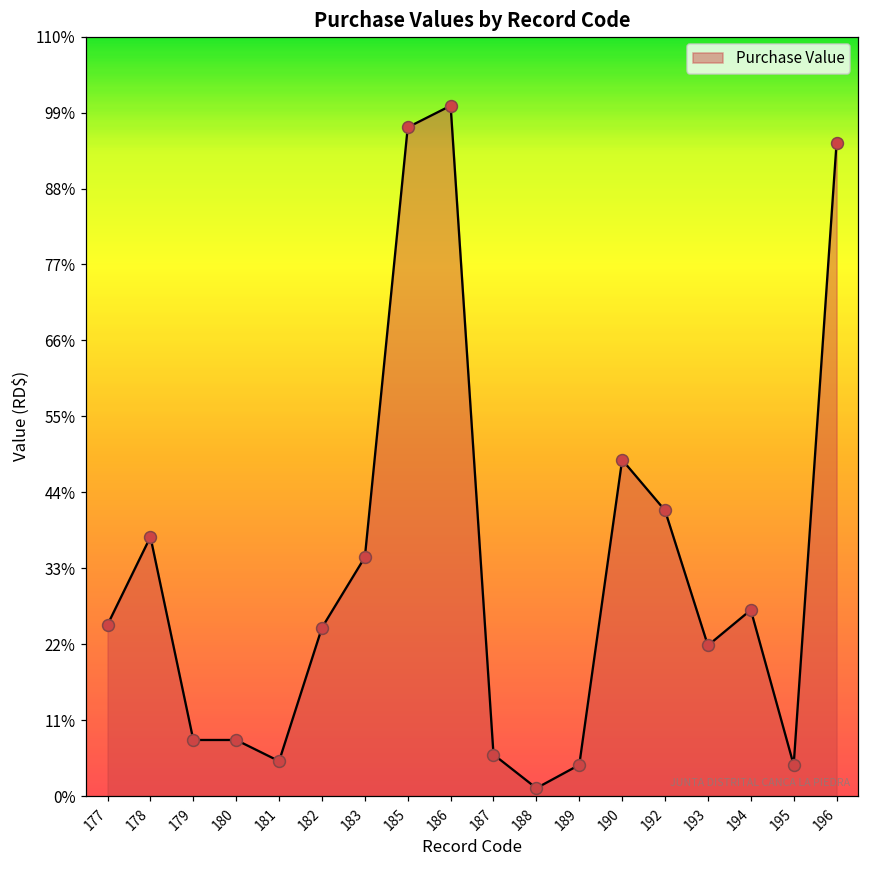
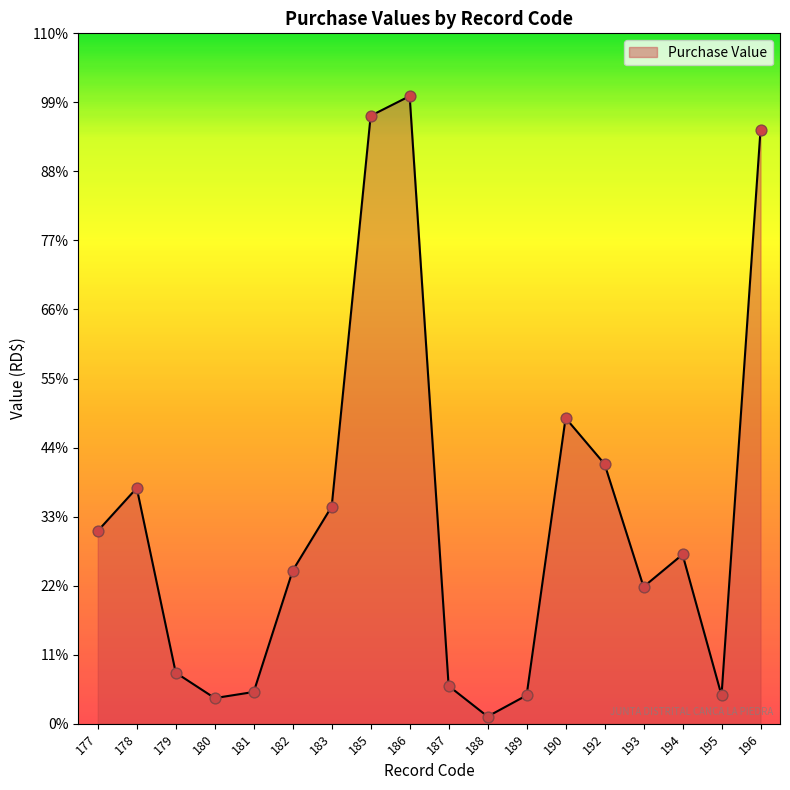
  {
-   "177": "25%",
+   "177": "31%",
    "178": "38%",
    "179": "8%",
-   "180": "8%",
+   "180": "4%",
    "181": "5%",
    "182": "24%",
    "183": "35%",
    "185": "97%",
    "186": "100%",
    "187": "6%",
    "188": "1%",
    "189": "5%",
    "190": "49%",
    "192": "41%",
    "193": "22%",
    "194": "27%",
    "195": "5%",
    "196": "95%"
  }
